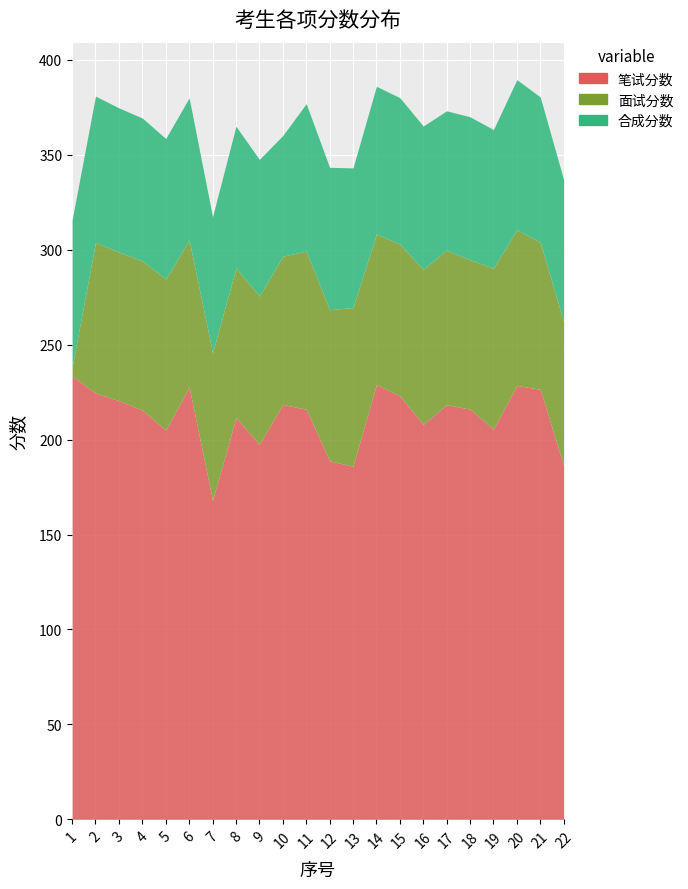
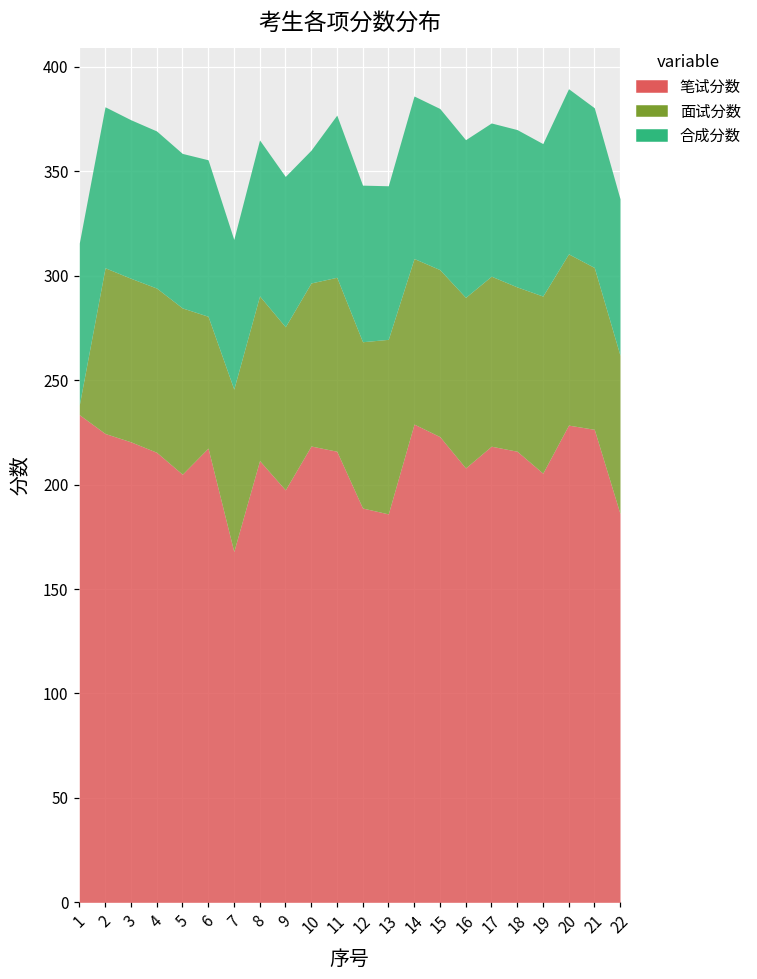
  {
    "笔试分数": {
      "1": 234,
      "2": 225,
      "3": 221,
      "4": 216,
      "5": 205,
-     "6": 228,
+     "6": 218,
      "7": 168,
      "8": 212,
      "9": 198,
      "10": 219,
      "11": 216,
      "12": 189,
      "13": 186,
      "14": 229,
      "15": 223,
      "16": 208,
      "17": 218,
      "18": 216,
      "19": 206,
      "20": 229,
      "21": 227,
      "22": 186
    },
    "面试分数": {
      "1": 5,
      "2": 79,
      "3": 78,
      "4": 79,
      "5": 80,
-     "6": 77,
+     "6": 63,
      "7": 78,
      "8": 79,
      "9": 78,
      "10": 78,
      "11": 83,
      "12": 80,
      "13": 84,
      "14": 79,
      "15": 80,
      "16": 82,
      "17": 81,
      "18": 79,
      "19": 85,
      "20": 82,
      "21": 77,
      "22": 76
    },
    "合成分数": {
      "1": 78,
      "2": 77,
      "3": 76,
      "4": 75,
      "5": 74,
      "6": 75,
      "7": 72,
      "8": 75,
      "9": 72,
      "10": 64,
      "11": 78,
      "12": 75,
      "13": 74,
      "14": 78,
      "15": 77,
      "16": 76,
      "17": 73,
      "18": 75,
      "19": 73,
      "20": 79,
      "21": 76,
      "22": 75
    }
  }
